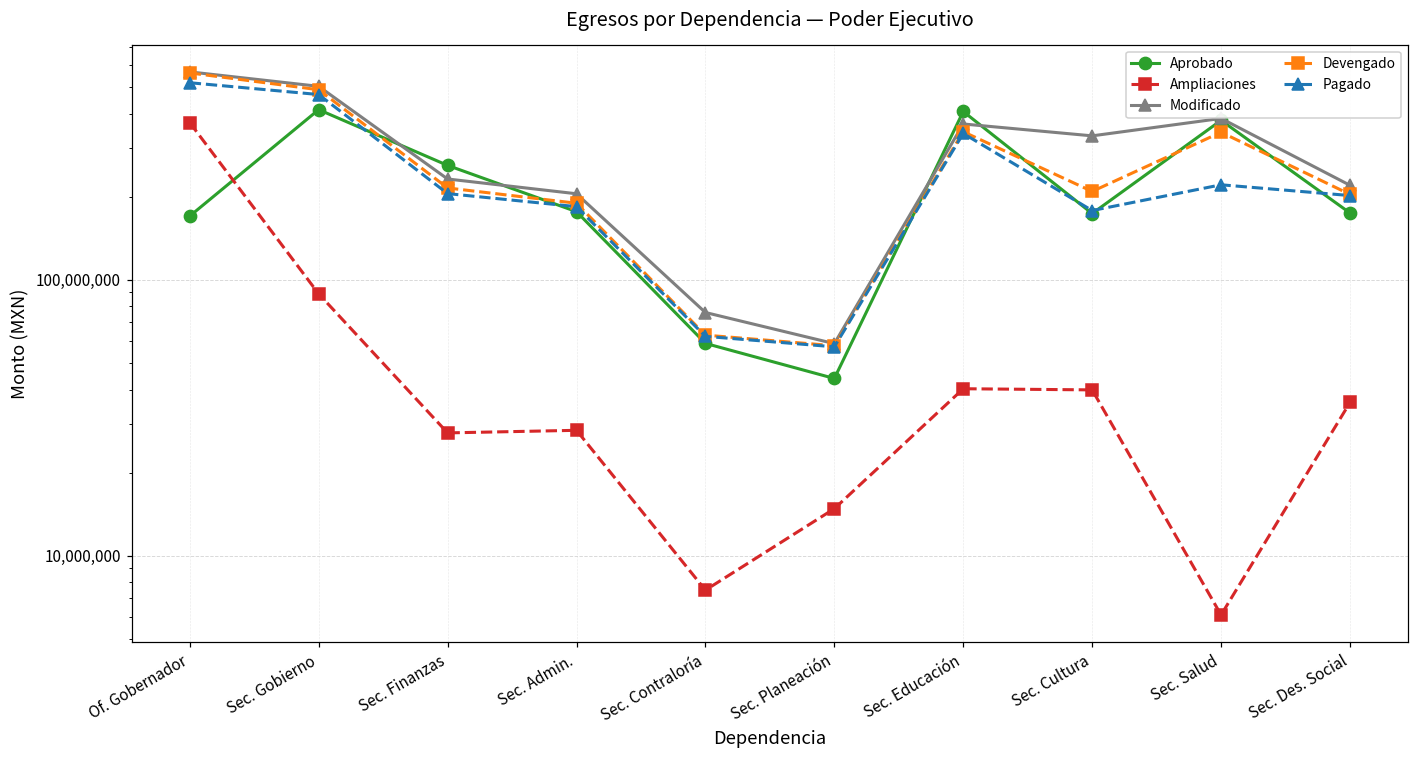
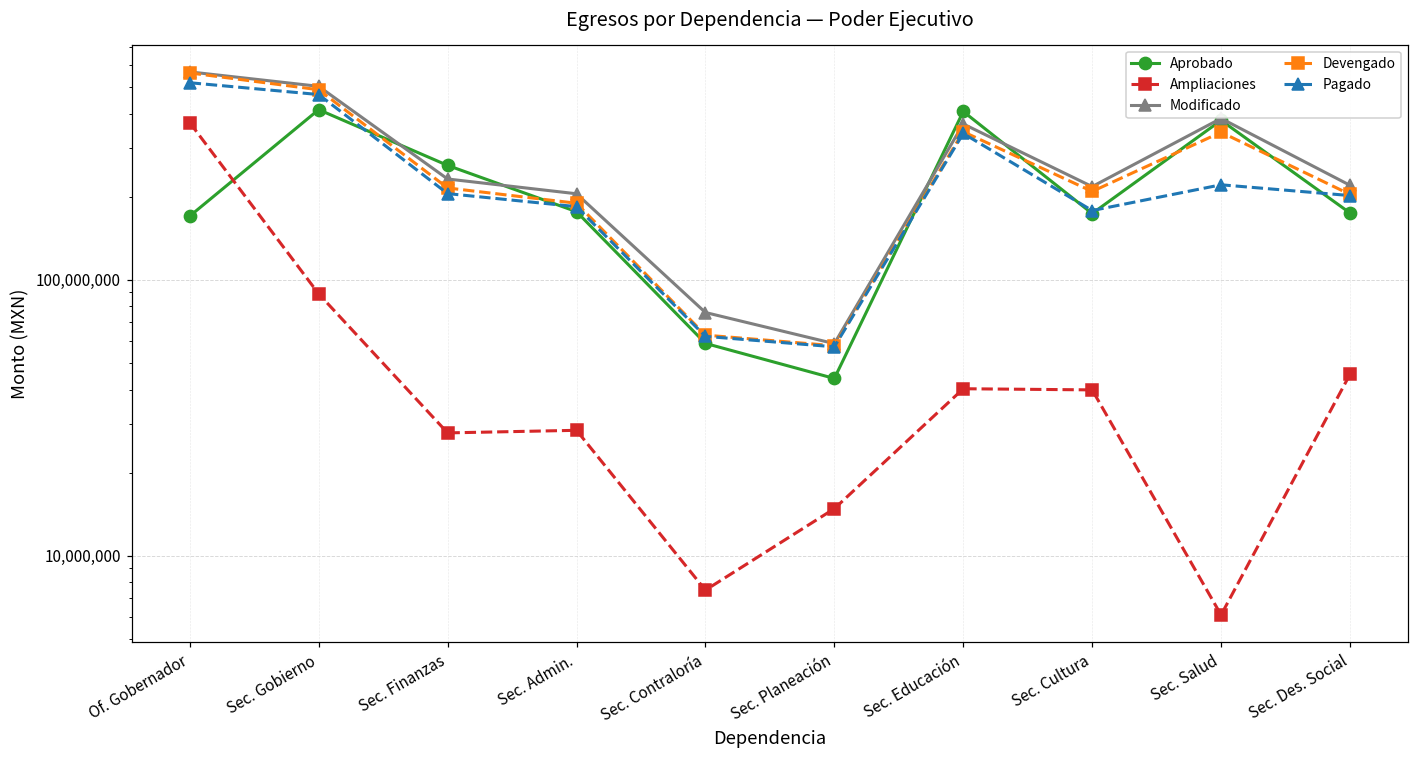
  {
    "Aprobado": {
      "Of. Gobernador": "170,000,000",
      "Sec. Gobierno": "410,000,000",
      "Sec. Finanzas": "260,000,000",
      "Sec. Admin.": "180,000,000",
      "Sec. Contraloría": "59,000,000",
      "Sec. Planeación": "44,000,000",
      "Sec. Educación": "410,000,000",
      "Sec. Cultura": "170,000,000",
      "Sec. Des. Social": "170,000,000"
    },
    "Ampliaciones": {
      "Of. Gobernador": "370,000,000",
      "Sec. Gobierno": "89,000,000",
      "Sec. Finanzas": "28,000,000",
      "Sec. Admin.": "28,000,000",
      "Sec. Contraloría": "7,500,000",
      "Sec. Planeación": "15,000,000",
      "Sec. Educación": "40,000,000",
      "Sec. Cultura": "40,000,000",
      "Sec. Salud": "6,100,000",
-     "Sec. Des. Social": "36,000,000"
+     "Sec. Des. Social": "45,000,000"
    },
    "Modificado": {
      "Sec. Gobierno": "500,000,000",
      "Sec. Finanzas": "230,000,000",
      "Sec. Admin.": "200,000,000",
      "Sec. Contraloría": "76,000,000",
      "Sec. Educación": "370,000,000",
-     "Sec. Cultura": "330,000,000",
+     "Sec. Cultura": "220,000,000",
      "Sec. Des. Social": "220,000,000"
    },
    "Devengado": {
      "Sec. Gobierno": "490,000,000",
      "Sec. Finanzas": "220,000,000",
      "Sec. Admin.": "190,000,000",
      "Sec. Cultura": "210,000,000",
      "Sec. Salud": "340,000,000"
    },
    "Pagado": {
      "Of. Gobernador": "520,000,000",
      "Sec. Gobierno": "470,000,000",
      "Sec. Finanzas": "210,000,000",
      "Sec. Admin.": "180,000,000",
      "Sec. Cultura": "180,000,000",
      "Sec. Salud": "220,000,000"
    }
  }
